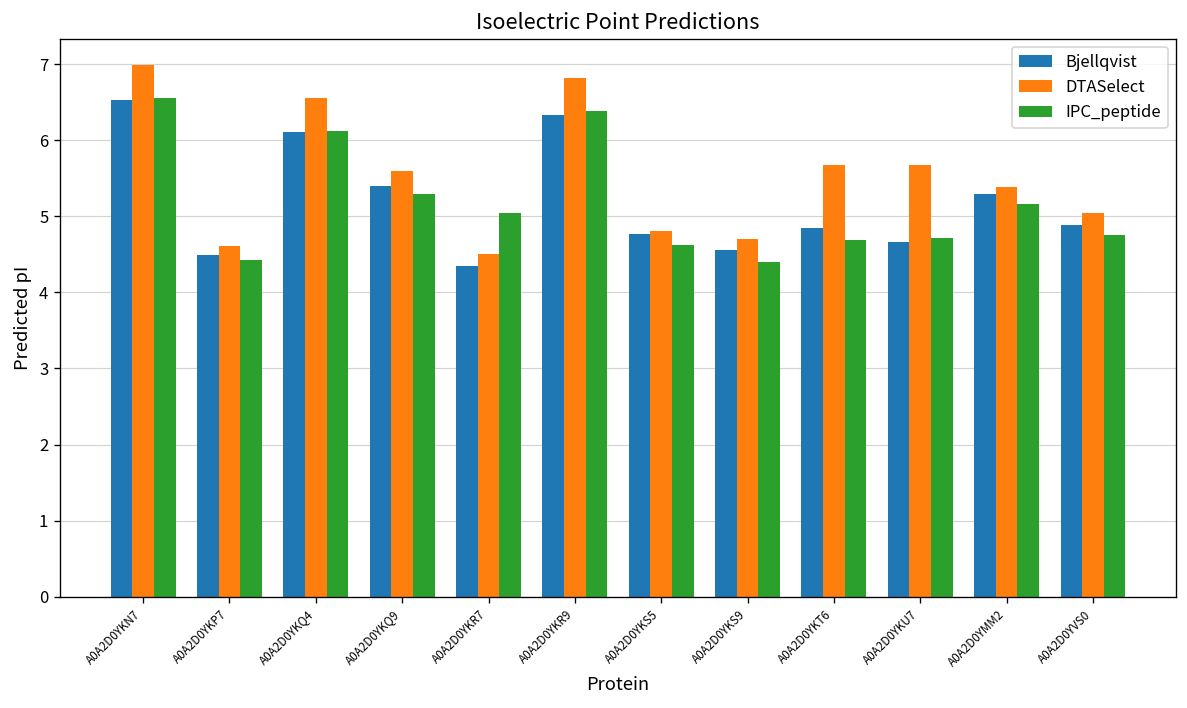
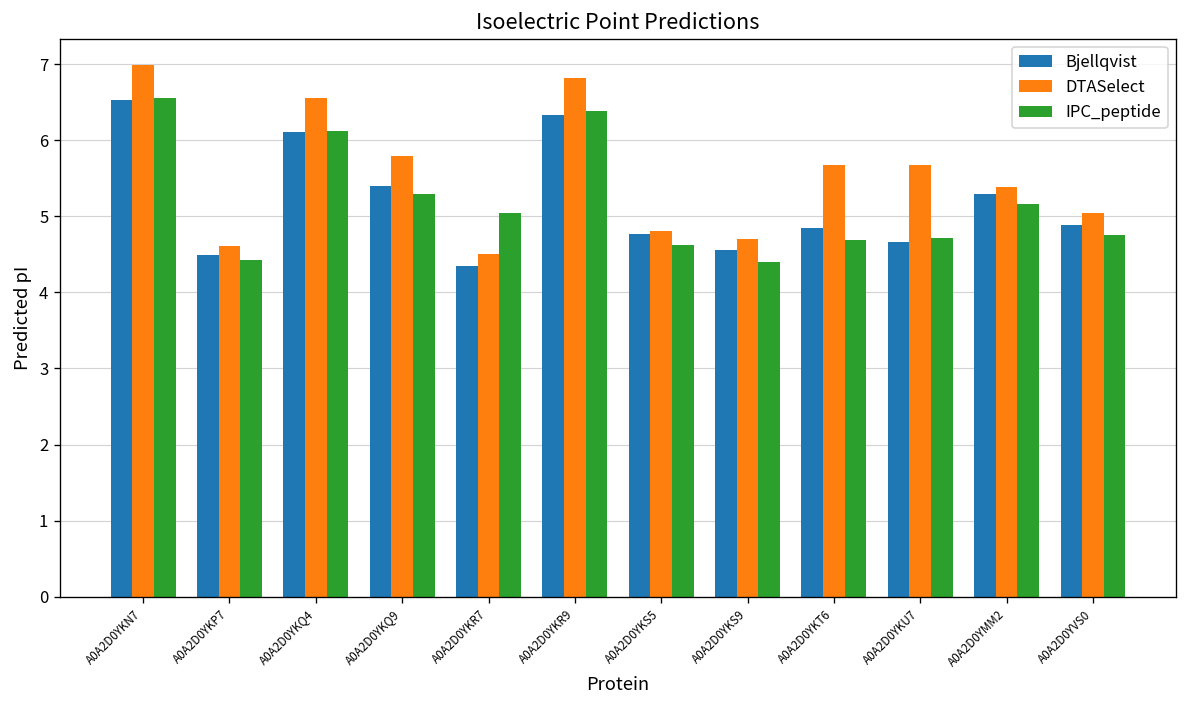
  {
    "Bjellqvist": {
      "A0A2D0YKN7": 6.5,
      "A0A2D0YKP7": 4.5,
      "A0A2D0YKQ4": 6.1,
      "A0A2D0YKQ9": 5.4,
      "A0A2D0YKR7": 4.3,
      "A0A2D0YKR9": 6.3,
      "A0A2D0YKS5": 4.8,
      "A0A2D0YKS9": 4.6,
      "A0A2D0YKT6": 4.9,
      "A0A2D0YKU7": 4.7,
      "A0A2D0YMM2": 5.3,
      "A0A2D0YVS0": 4.9
    },
    "DTASelect": {
      "A0A2D0YKN7": 7.0,
      "A0A2D0YKP7": 4.6,
      "A0A2D0YKQ4": 6.6,
-     "A0A2D0YKQ9": 5.6,
+     "A0A2D0YKQ9": 5.8,
      "A0A2D0YKR7": 4.5,
      "A0A2D0YKR9": 6.8,
      "A0A2D0YKS5": 4.8,
      "A0A2D0YKS9": 4.7,
      "A0A2D0YKT6": 5.7,
      "A0A2D0YKU7": 5.7,
      "A0A2D0YMM2": 5.4,
      "A0A2D0YVS0": 5.0
    },
    "IPC_peptide": {
      "A0A2D0YKN7": 6.6,
      "A0A2D0YKP7": 4.4,
      "A0A2D0YKQ4": 6.1,
      "A0A2D0YKQ9": 5.3,
      "A0A2D0YKR7": 5.1,
      "A0A2D0YKR9": 6.4,
      "A0A2D0YKS5": 4.6,
      "A0A2D0YKS9": 4.4,
      "A0A2D0YKT6": 4.7,
      "A0A2D0YKU7": 4.7,
      "A0A2D0YMM2": 5.2,
      "A0A2D0YVS0": 4.7
    }
  }
